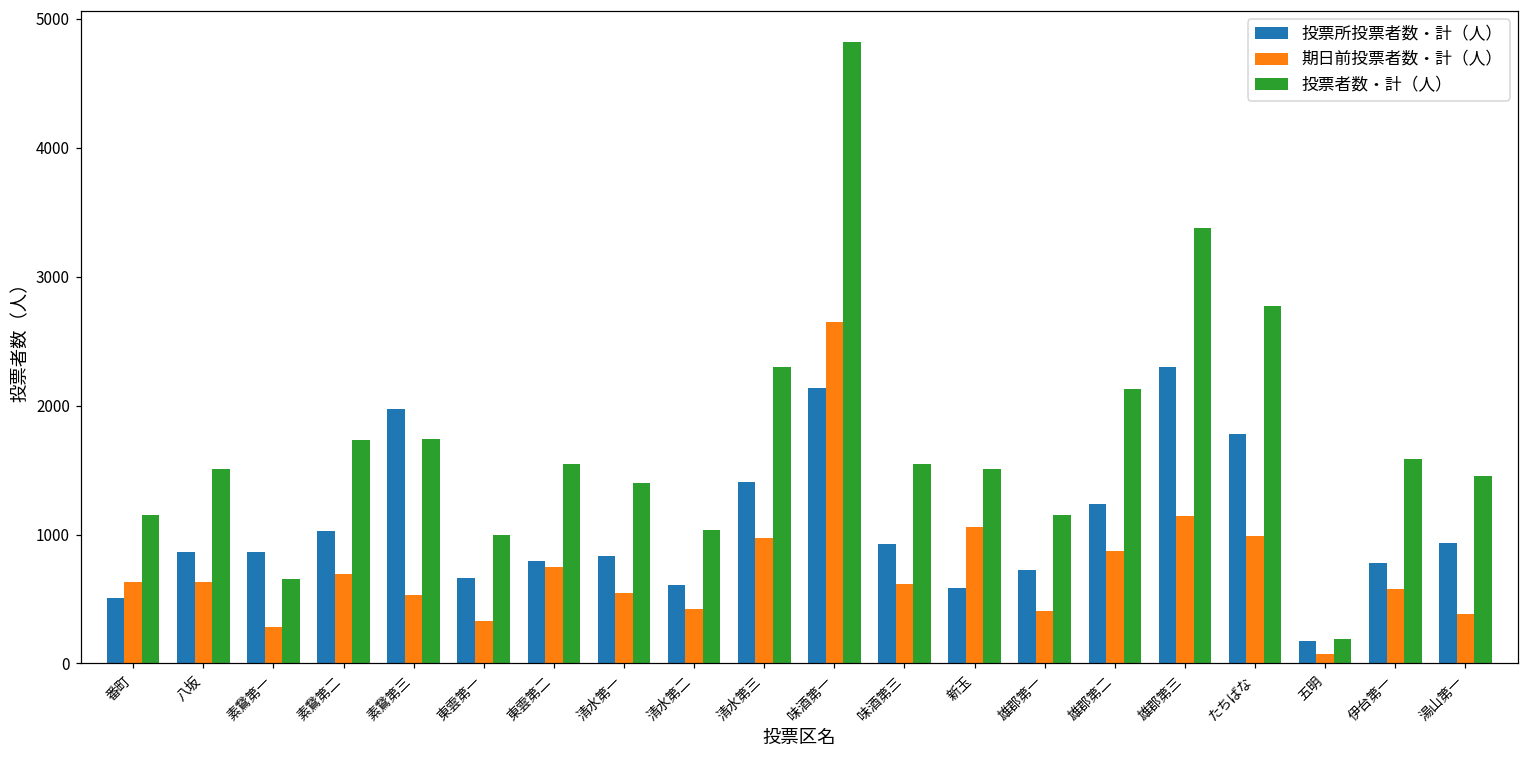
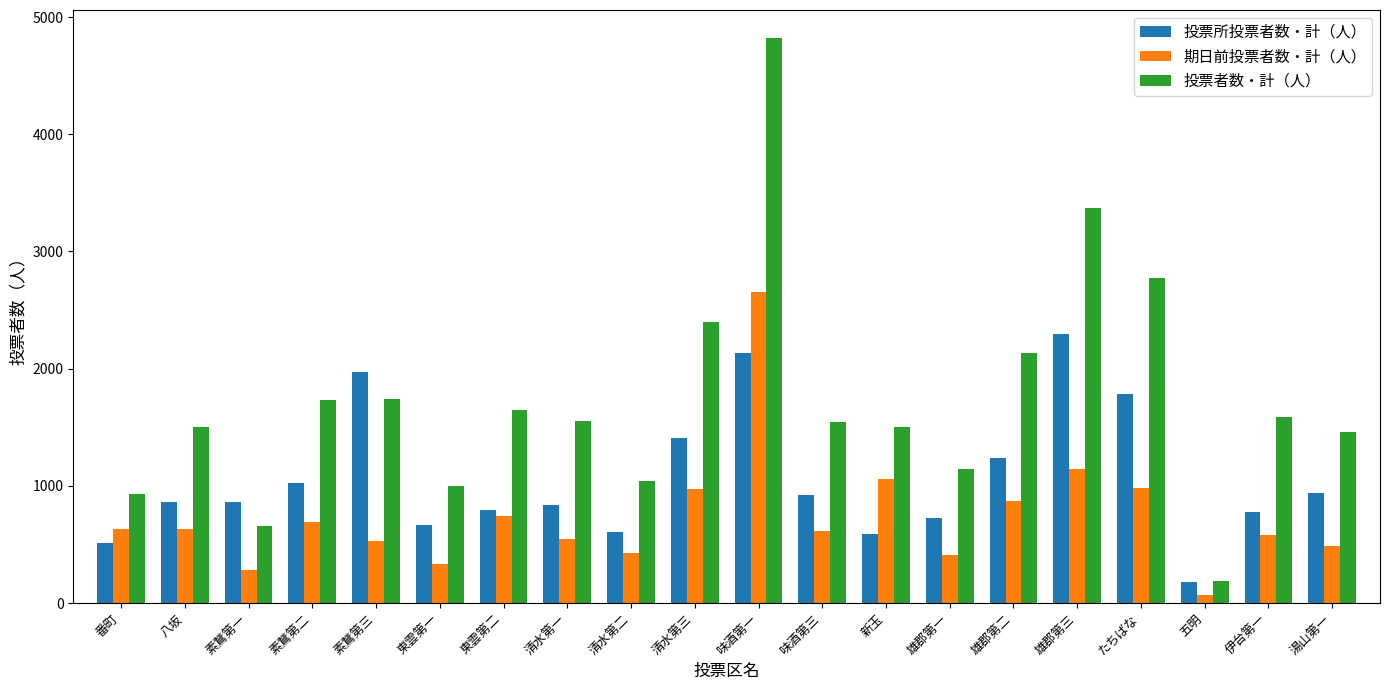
  {
    "投票所投票者数・計（人）": {
      "番町": 510,
      "八坂": 860,
      "素鵞第一": 860,
      "素鵞第二": 1030,
      "素鵞第三": 1970,
      "東雲第一": 660,
      "東雲第二": 800,
      "清水第一": 830,
      "清水第二": 610,
      "清水第三": 1410,
      "味酒第一": 2140,
      "味酒第三": 930,
      "新玉": 590,
      "雄郡第一": 720,
      "雄郡第二": 1240,
      "雄郡第三": 2300,
      "たちばな": 1780,
      "五明": 180,
      "伊台第一": 780,
      "湯山第一": 940
    },
    "期日前投票者数・計（人）": {
      "番町": 630,
      "八坂": 630,
      "素鵞第一": 280,
      "素鵞第二": 700,
      "素鵞第三": 530,
      "東雲第一": 330,
      "東雲第二": 750,
      "清水第一": 550,
      "清水第二": 420,
      "清水第三": 970,
      "味酒第一": 2650,
      "味酒第三": 610,
      "新玉": 1060,
      "雄郡第一": 410,
      "雄郡第二": 870,
      "雄郡第三": 1140,
      "たちばな": 990,
      "五明": 70,
      "伊台第一": 580,
-     "湯山第一": 380
+     "湯山第一": 490
    },
    "投票者数・計（人）": {
-     "番町": 1150,
+     "番町": 940,
      "八坂": 1510,
      "素鵞第一": 660,
      "素鵞第二": 1740,
      "素鵞第三": 1740,
      "東雲第一": 1000,
-     "東雲第二": 1550,
-     "清水第一": 1400,
+     "東雲第二": 1640,
+     "清水第一": 1550,
      "清水第二": 1040,
-     "清水第三": 2300,
+     "清水第三": 2400,
      "味酒第一": 4820,
      "味酒第三": 1550,
      "新玉": 1510,
      "雄郡第一": 1150,
      "雄郡第二": 2130,
      "雄郡第三": 3370,
      "たちばな": 2780,
      "五明": 190,
      "伊台第一": 1590,
      "湯山第一": 1460
    }
  }
